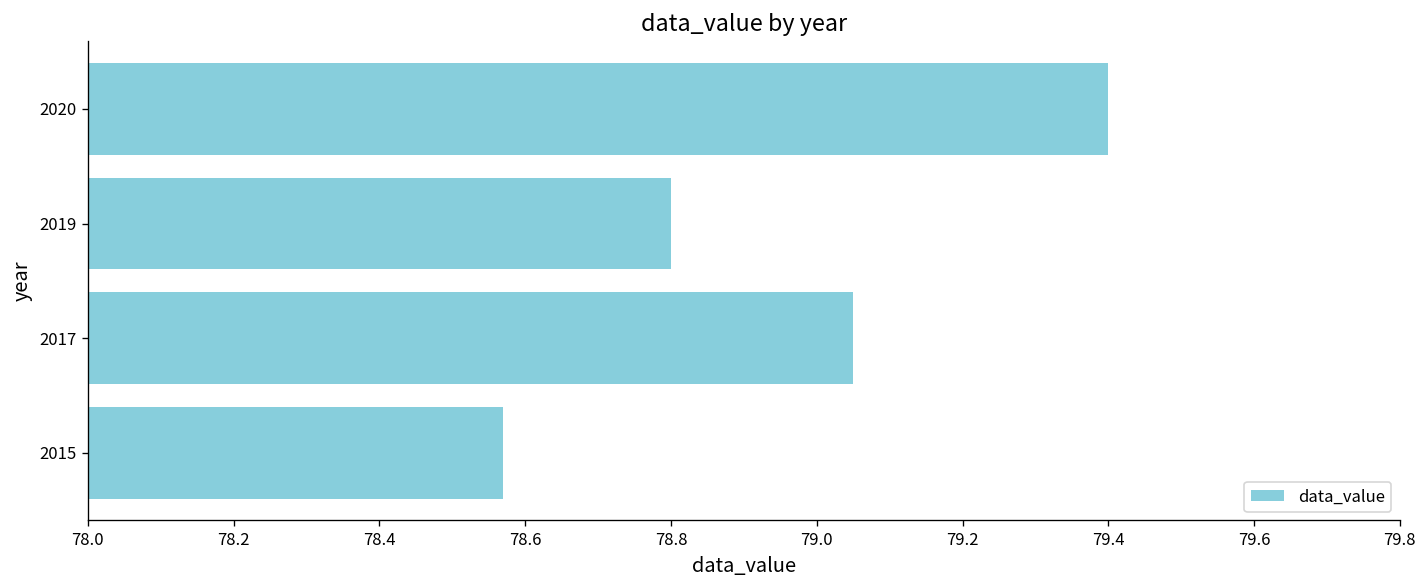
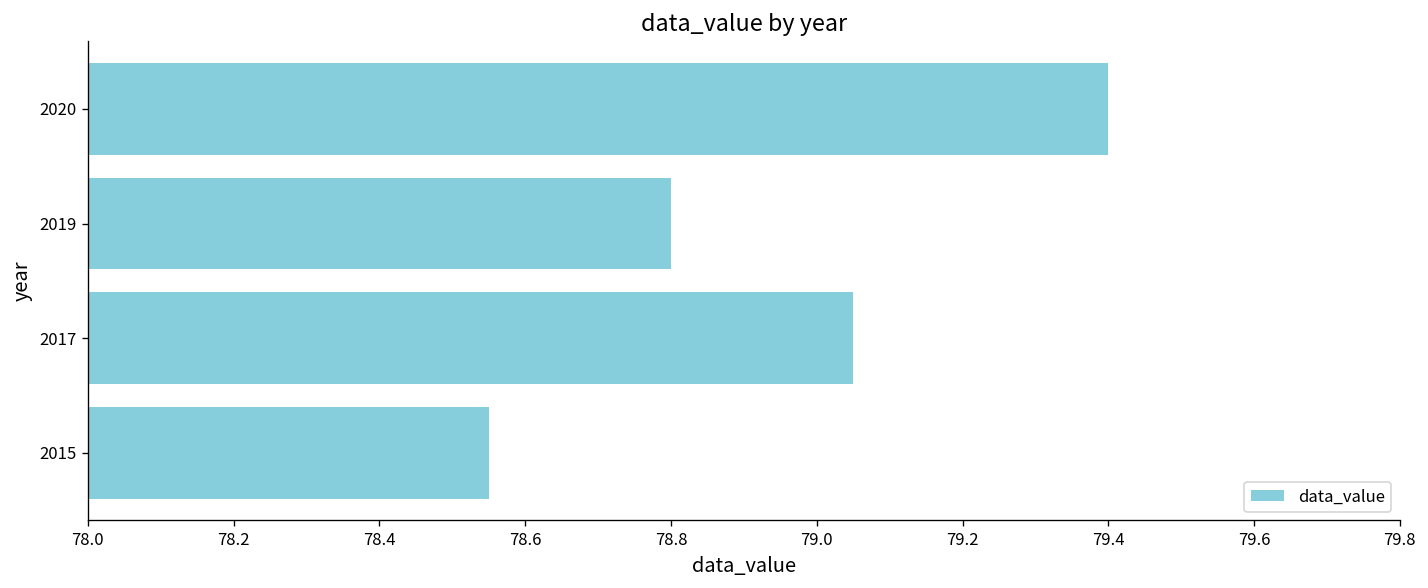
  {
    "2020": 79.40,
    "2019": 78.80,
    "2017": 79.05,
-   "2015": 78.57
+   "2015": 78.55
  }
